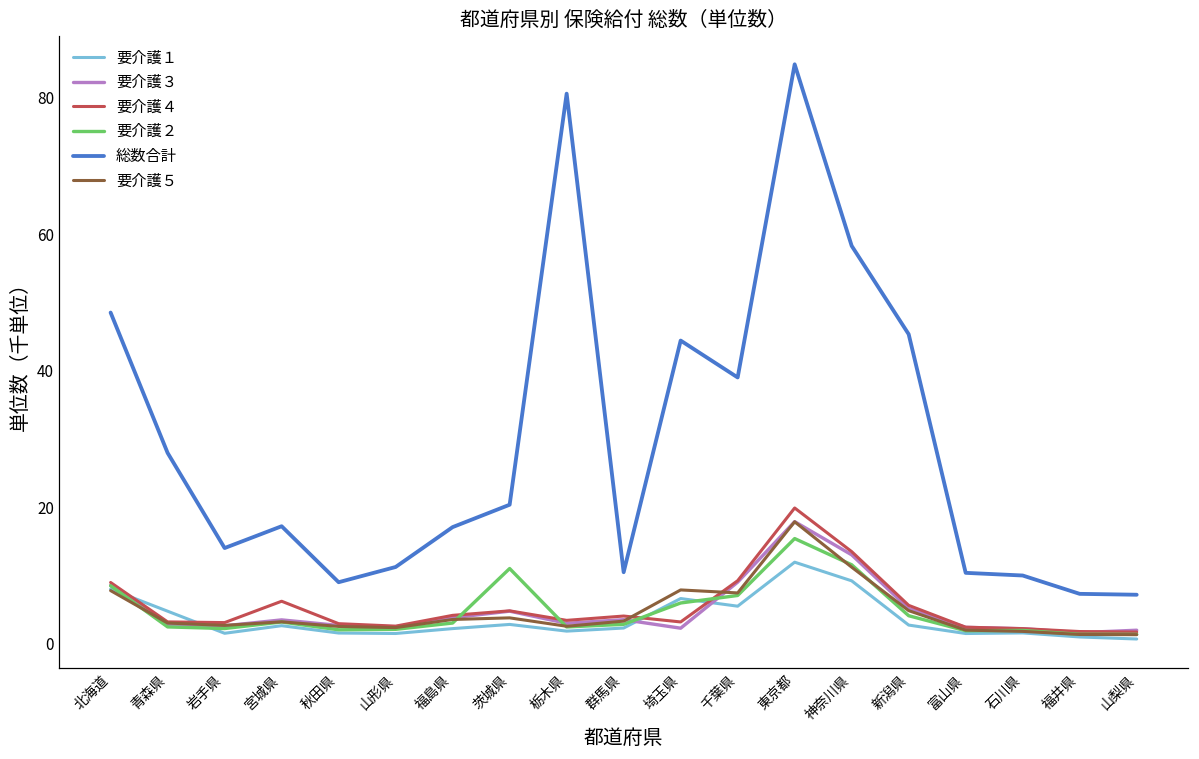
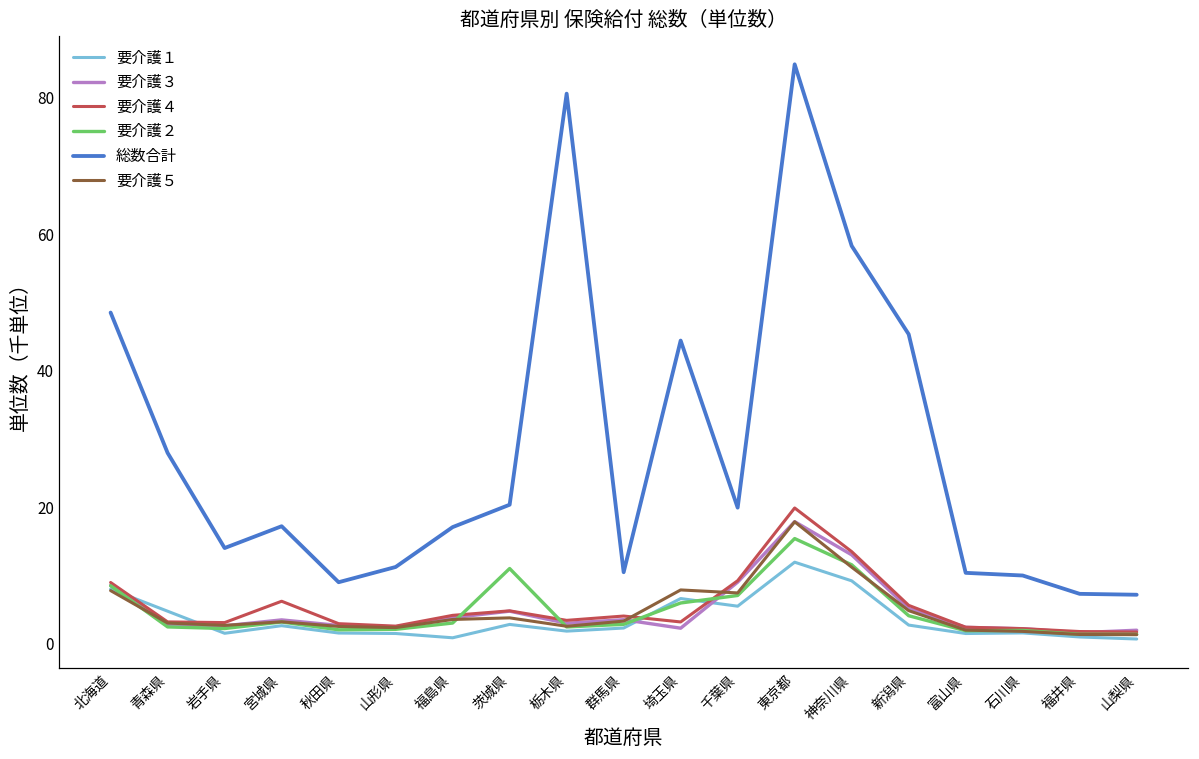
  {
    "要介護１": {
      "青森県": 5,
      "岩手県": 2,
      "宮城県": 3,
      "秋田県": 2,
      "山形県": 2,
-     "福島県": 2,
+     "福島県": 1,
      "茨城県": 3,
      "栃木県": 2,
      "群馬県": 2,
      "埼玉県": 7,
      "千葉県": 6,
      "東京都": 12,
      "神奈川県": 9,
      "新潟県": 3,
      "山梨県": 1
    },
    "要介護３": {
      "栃木県": 3,
      "埼玉県": 2,
      "神奈川県": 13
    },
    "要介護４": {
      "北海道": 9,
      "宮城県": 6,
      "栃木県": 3,
      "群馬県": 4,
      "埼玉県": 3,
      "東京都": 20,
      "神奈川県": 13,
      "新潟県": 6
    },
    "要介護２": {
      "秋田県": 2,
      "福島県": 3,
      "茨城県": 11,
      "群馬県": 3,
      "埼玉県": 6,
      "東京都": 15,
      "新潟県": 4
    },
    "総数合計": {
      "北海道": 49,
      "青森県": 28,
      "岩手県": 14,
      "宮城県": 17,
      "秋田県": 9,
      "山形県": 11,
      "福島県": 17,
      "茨城県": 20,
      "栃木県": 81,
      "群馬県": 10,
      "埼玉県": 44,
-     "千葉県": 39,
+     "千葉県": 20,
      "東京都": 85,
      "神奈川県": 58,
      "新潟県": 45,
      "富山県": 10,
      "石川県": 10,
      "福井県": 7,
      "山梨県": 7
    },
    "要介護５": {
      "茨城県": 4,
      "埼玉県": 8
    }
  }
